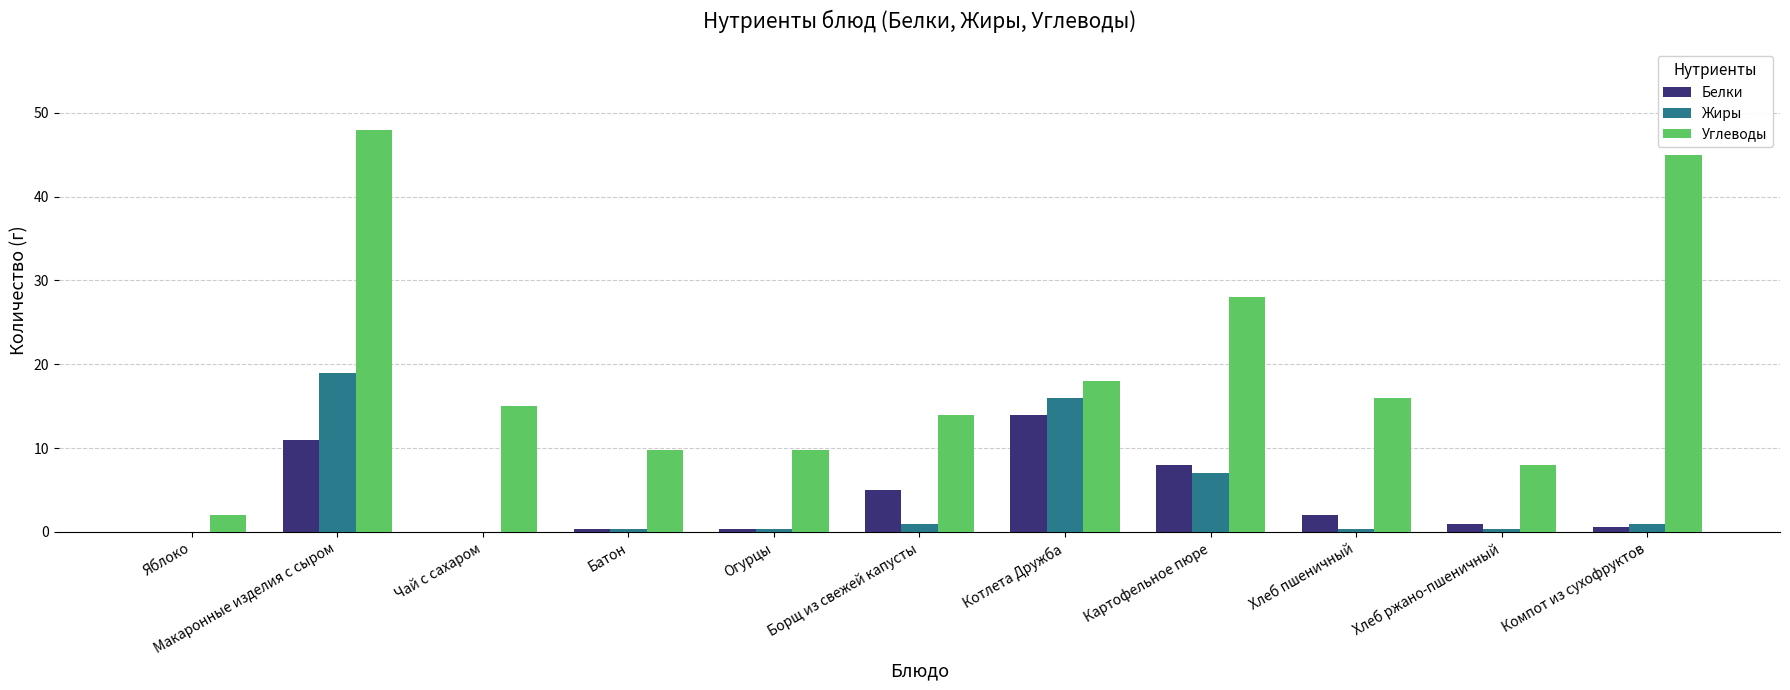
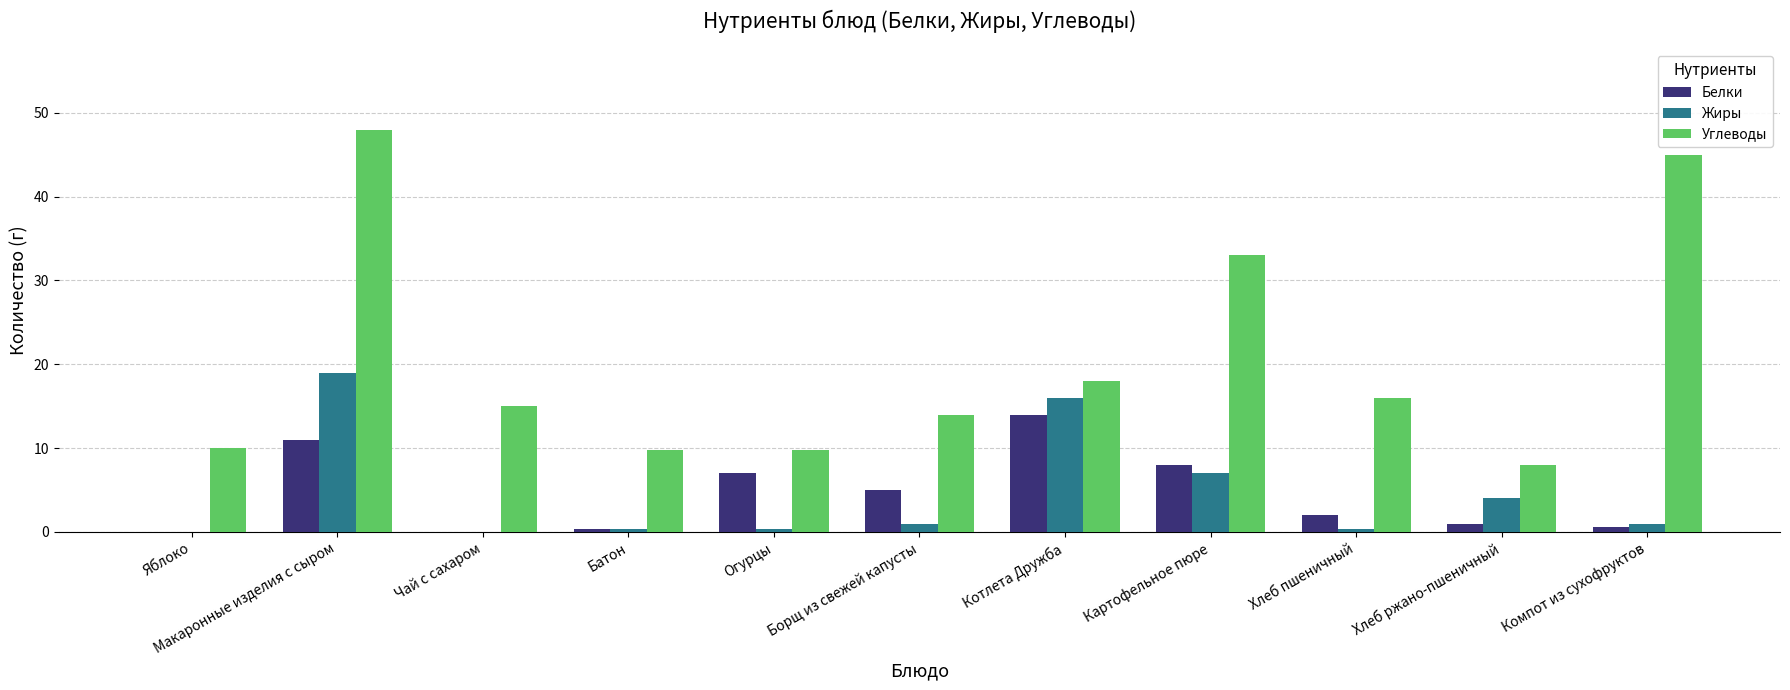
  {
    "Белки": {
      "Яблоко": 0,
      "Макаронные изделия с сыром": 11,
      "Чай с сахаром": 0,
      "Батон": 0,
-     "Огурцы": 0,
+     "Огурцы": 7,
      "Борщ из свежей капусты": 5,
      "Котлета Дружба": 14,
      "Картофельное пюре": 8,
      "Хлеб пшеничный": 2,
      "Хлеб ржано-пшеничный": 1,
      "Компот из сухофруктов": 1
    },
    "Жиры": {
      "Яблоко": 0,
      "Макаронные изделия с сыром": 19,
      "Чай с сахаром": 0,
      "Батон": 0,
      "Огурцы": 0,
      "Борщ из свежей капусты": 1,
      "Котлета Дружба": 16,
      "Картофельное пюре": 7,
      "Хлеб пшеничный": 0,
-     "Хлеб ржано-пшеничный": 0,
+     "Хлеб ржано-пшеничный": 4,
      "Компот из сухофруктов": 1
    },
    "Углеводы": {
-     "Яблоко": 2,
+     "Яблоко": 10,
      "Макаронные изделия с сыром": 48,
      "Чай с сахаром": 15,
      "Батон": 10,
      "Огурцы": 10,
      "Борщ из свежей капусты": 14,
      "Котлета Дружба": 18,
-     "Картофельное пюре": 28,
+     "Картофельное пюре": 33,
      "Хлеб пшеничный": 16,
      "Хлеб ржано-пшеничный": 8,
      "Компот из сухофруктов": 45
    }
  }
